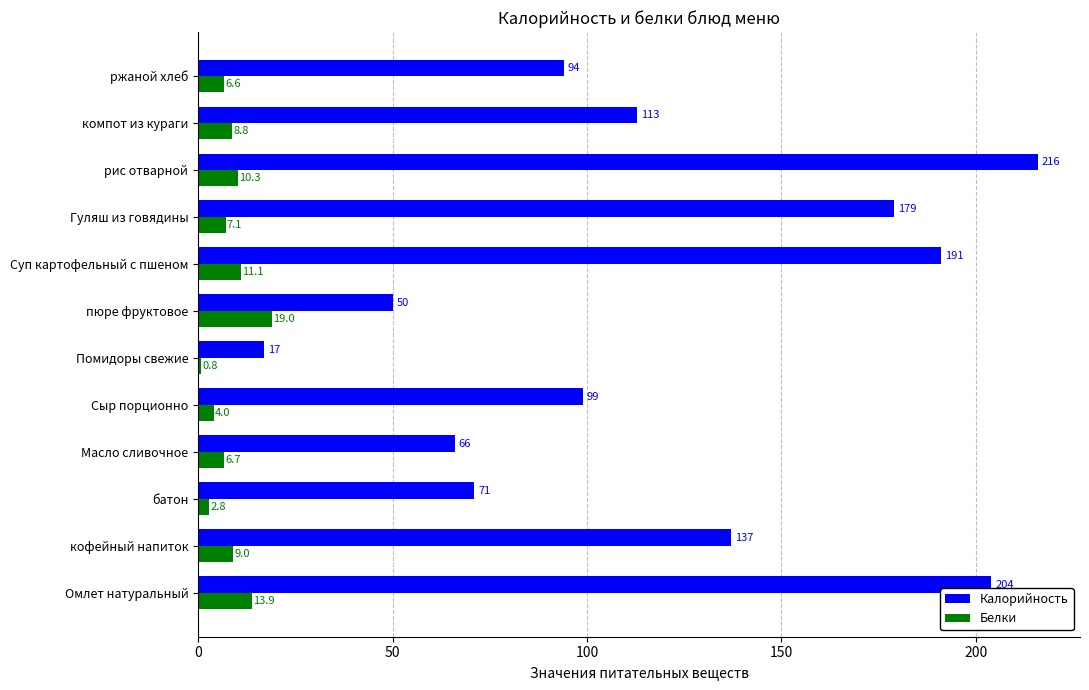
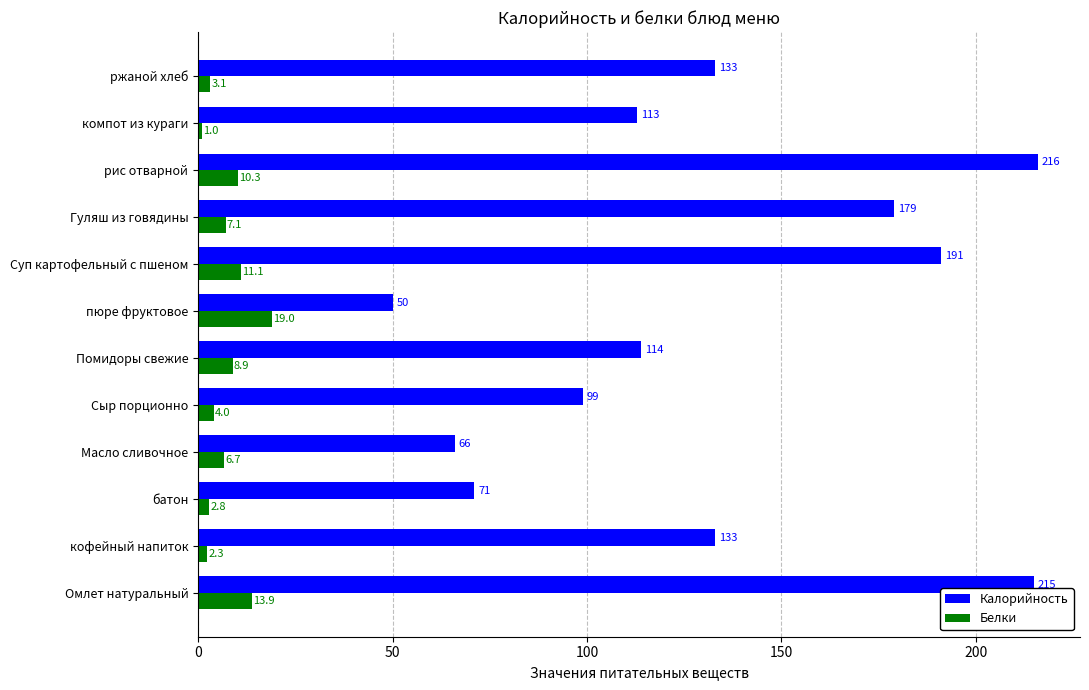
  {
    "Калорийность": {
-     "ржаной хлеб": 94,
+     "ржаной хлеб": 133,
      "компот из кураги": 113,
      "рис отварной": 216,
      "Гуляш из говядины": 179,
      "Суп картофельный с пшеном": 191,
      "пюре фруктовое": 50,
-     "Помидоры свежие": 17,
+     "Помидоры свежие": 114,
      "Сыр порционно": 99,
      "Масло сливочное": 66,
      "батон": 71,
-     "кофейный напиток": 137,
-     "Омлет натуральный": 204
+     "кофейный напиток": 133,
+     "Омлет натуральный": 215
    },
    "Белки": {
-     "ржаной хлеб": 6.6,
-     "компот из кураги": 8.8,
+     "ржаной хлеб": 3.1,
+     "компот из кураги": 1.0,
      "рис отварной": 10.3,
      "Гуляш из говядины": 7.1,
      "Суп картофельный с пшеном": 11.1,
      "пюре фруктовое": 19.0,
-     "Помидоры свежие": 0.8,
+     "Помидоры свежие": 8.9,
      "Сыр порционно": 4.0,
      "Масло сливочное": 6.7,
      "батон": 2.8,
-     "кофейный напиток": 9.0,
+     "кофейный напиток": 2.3,
      "Омлет натуральный": 13.9
    }
  }
